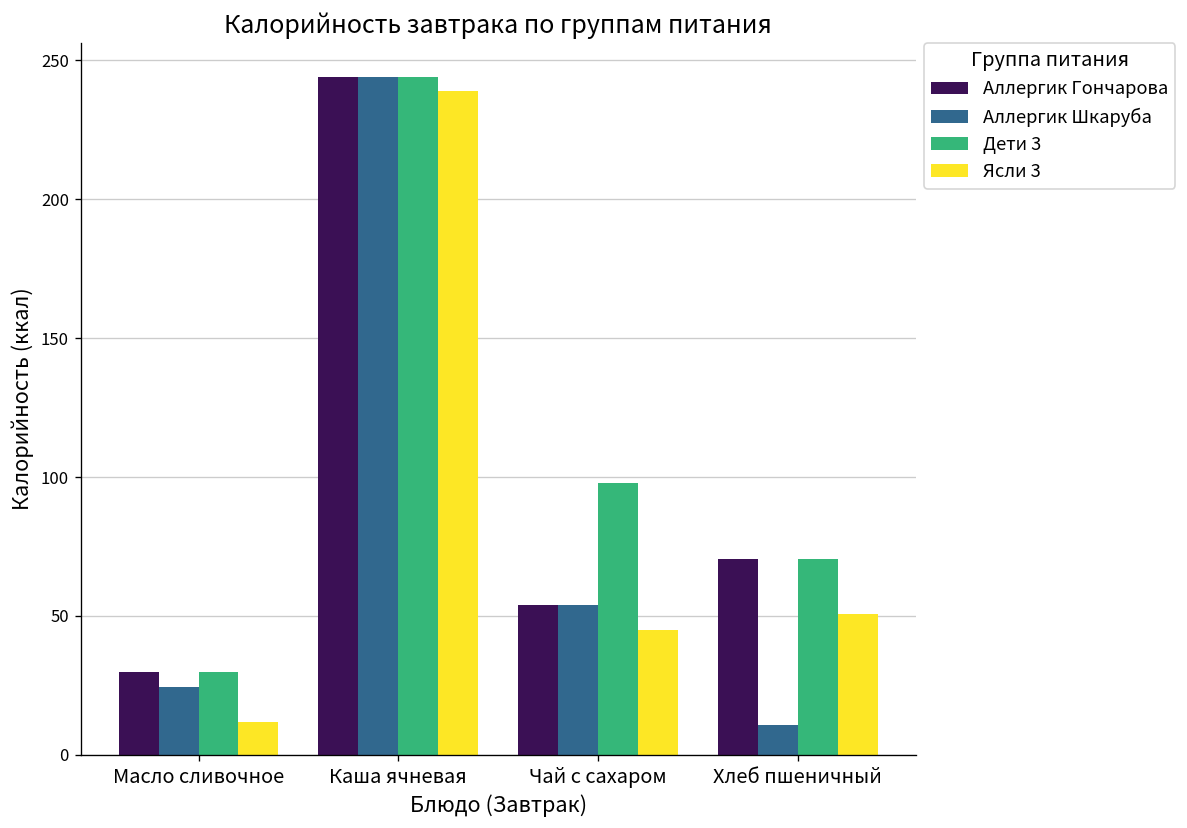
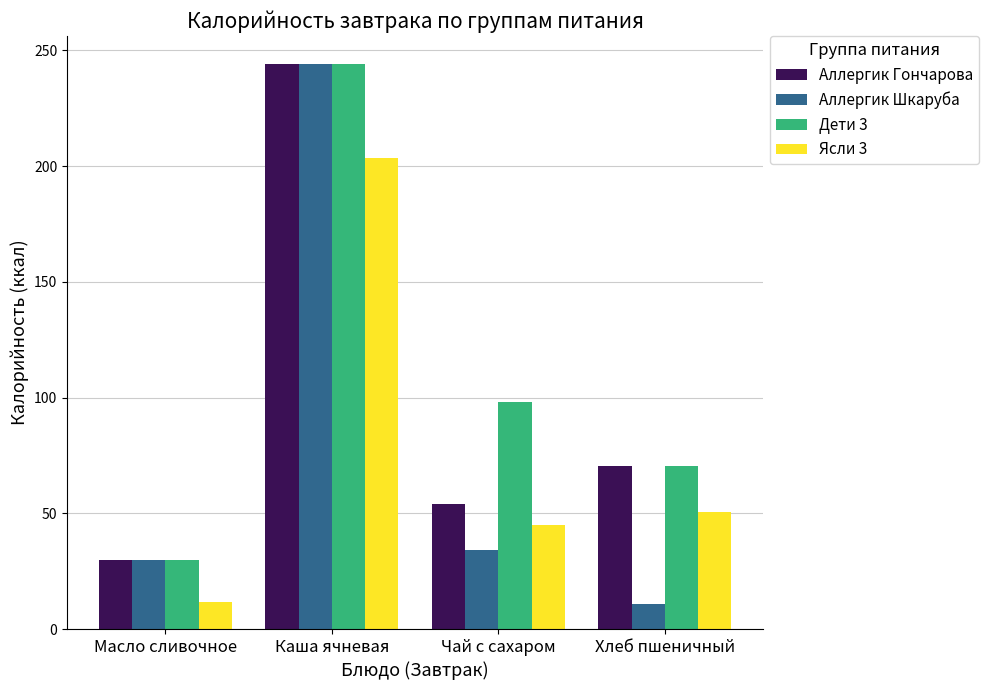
  {
    "Аллергик Гончарова": {
      "Масло сливочное": 30,
      "Каша ячневая": 244,
      "Чай с сахаром": 54,
      "Хлеб пшеничный": 71
    },
    "Аллергик Шкаруба": {
-     "Масло сливочное": 24,
+     "Масло сливочное": 30,
      "Каша ячневая": 244,
-     "Чай с сахаром": 54,
+     "Чай с сахаром": 34,
      "Хлеб пшеничный": 11
    },
    "Дети 3": {
      "Масло сливочное": 30,
      "Каша ячневая": 244,
      "Чай с сахаром": 98,
      "Хлеб пшеничный": 71
    },
    "Ясли 3": {
      "Масло сливочное": 12,
-     "Каша ячневая": 239,
+     "Каша ячневая": 203,
      "Чай с сахаром": 45,
      "Хлеб пшеничный": 51
    }
  }
